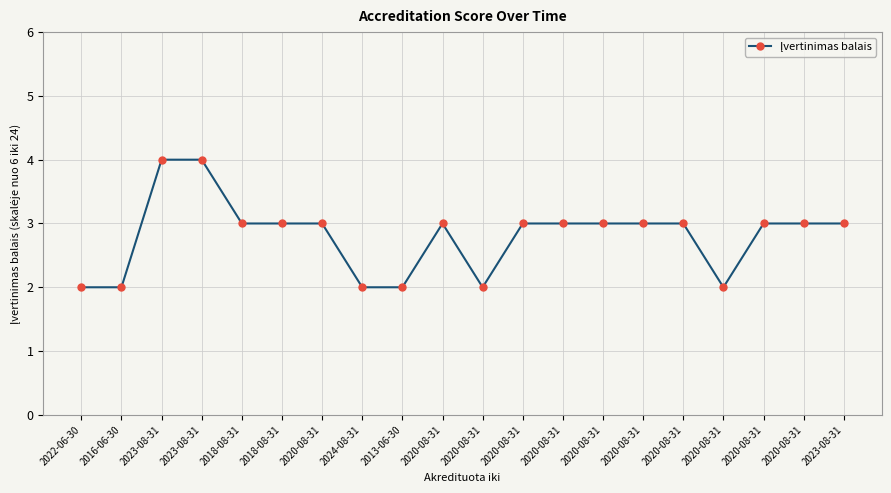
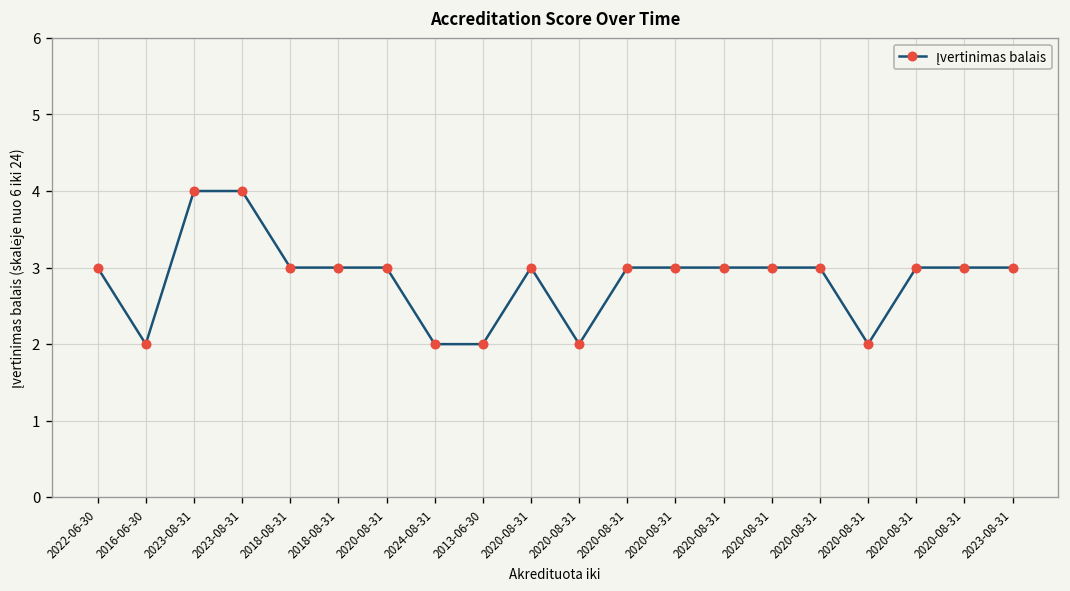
  {
-   "2022-06-30": 2,
+   "2022-06-30": 3,
    "2016-06-30": 2,
    "2024-08-31": 2,
    "2013-06-30": 2
  }
